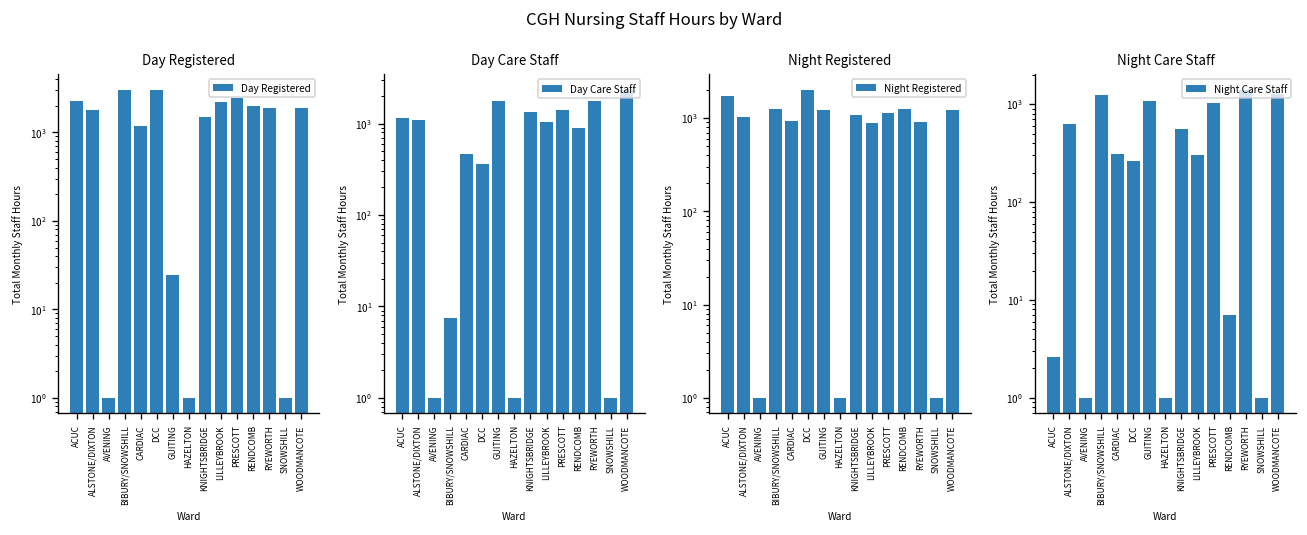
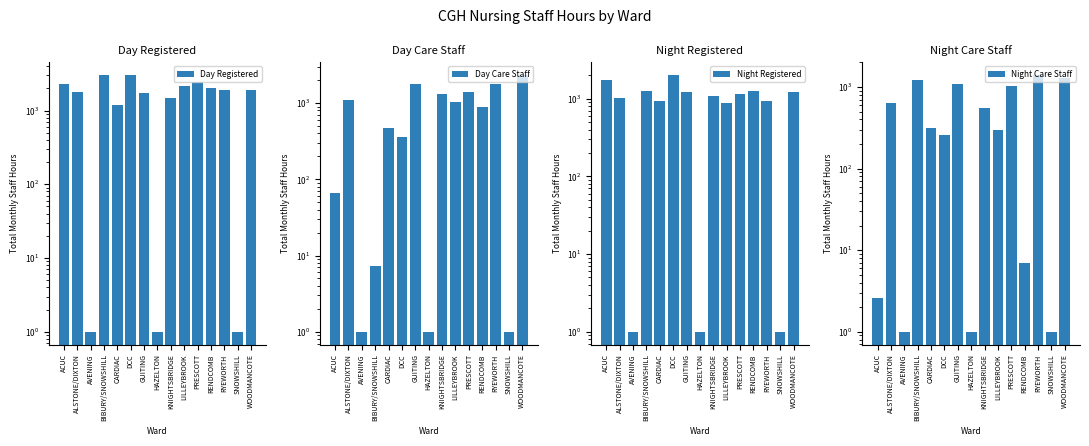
  {
    "Day Registered": {
      "ACUC": 2300,
      "ALSTONE/DIXTON": 1800,
      "AVENING": 1,
      "BIBURY/SNOWSHILL": 3000,
      "CARDIAC": 1200,
      "DCC": 3000,
-     "GUITING": 25,
+     "GUITING": 1700,
      "HAZELTON": 1,
      "KNIGHTSBRIDGE": 1500,
      "LILLEYBROOK": 2200,
      "RENDCOMB": 2000,
      "RYEWORTH": 1900,
      "SNOWSHILL": 1,
      "WOODMANCOTE": 1900
    },
    "Day Care Staff": {
-     "ACUC": 1100,
+     "ACUC": 70,
      "ALSTONE/DIXTON": 1100,
      "AVENING": 1,
      "BIBURY/SNOWSHILL": 7,
      "CARDIAC": 500,
      "DCC": 400,
      "GUITING": 1800,
      "HAZELTON": 1,
      "KNIGHTSBRIDGE": 1300,
      "LILLEYBROOK": 1000,
      "PRESCOTT": 1400,
      "RENDCOMB": 900,
      "RYEWORTH": 1800,
      "SNOWSHILL": 1
    },
    "Night Registered": {
      "ACUC": 1700,
      "ALSTONE/DIXTON": 1000,
      "AVENING": 1.0,
      "BIBURY/SNOWSHILL": 1200,
      "CARDIAC": 900,
      "DCC": 2000,
      "GUITING": 1200,
      "HAZELTON": 1.0,
      "KNIGHTSBRIDGE": 1100,
      "LILLEYBROOK": 900,
      "PRESCOTT": 1100,
      "RENDCOMB": 1200,
      "RYEWORTH": 900,
      "SNOWSHILL": 1.0,
      "WOODMANCOTE": 1200
    },
    "Night Care Staff": {
      "ACUC": 2.6,
      "ALSTONE/DIXTON": 600,
      "AVENING": 1.0,
      "BIBURY/SNOWSHILL": 1200,
      "CARDIAC": 310,
      "DCC": 260,
      "GUITING": 1100,
      "HAZELTON": 1.0,
      "KNIGHTSBRIDGE": 600,
      "LILLEYBROOK": 300,
      "PRESCOTT": 1000,
      "RENDCOMB": 7,
      "SNOWSHILL": 1.0
    }
  }
